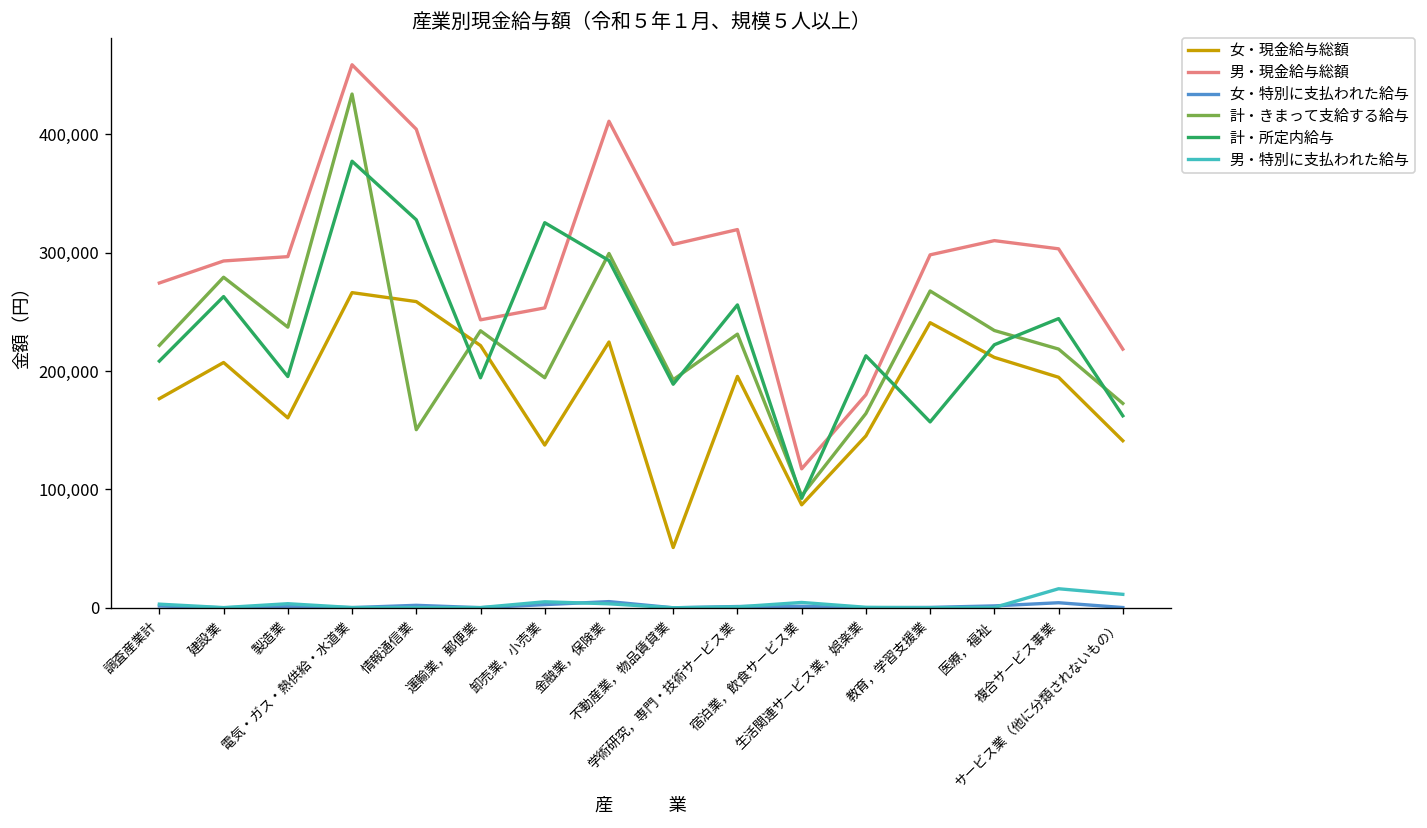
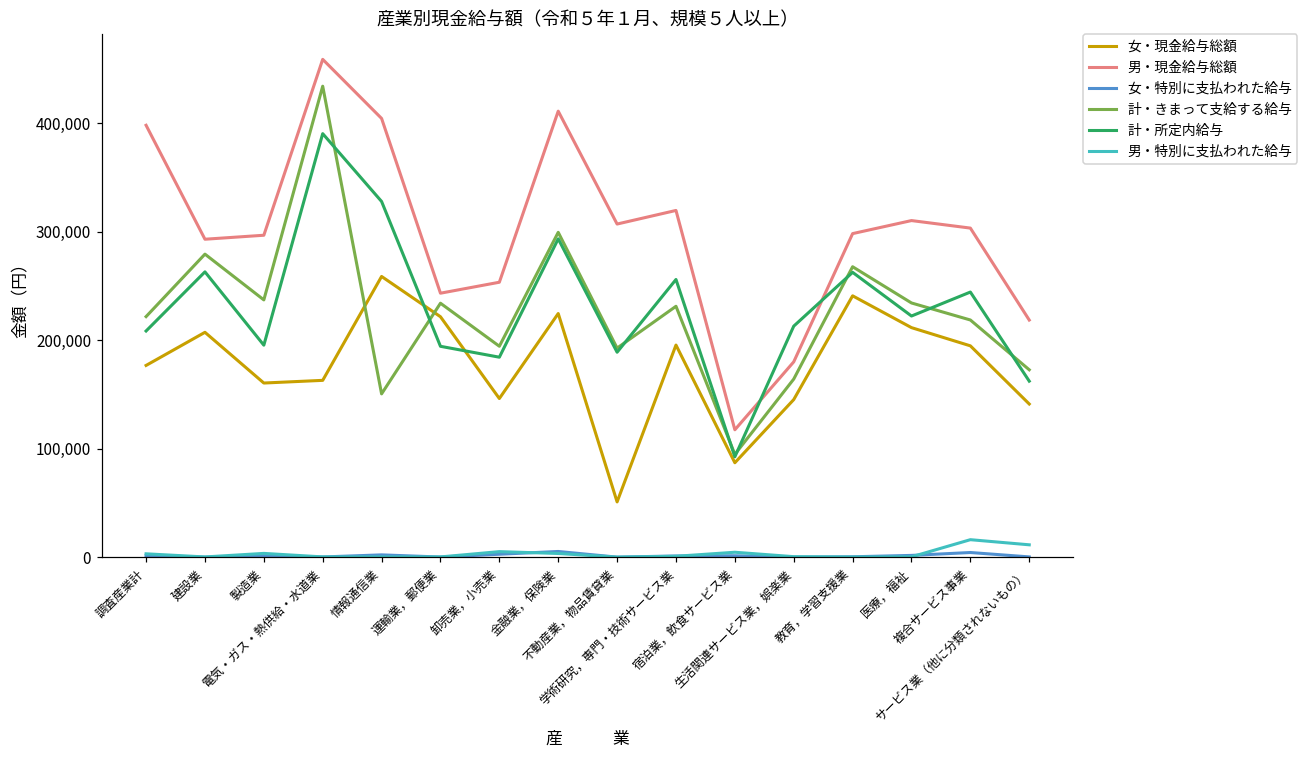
  {
    "女・現金給与総額": {
      "調査産業計": "180,000",
      "建設業": "210,000",
      "製造業": "160,000",
-     "電気・ガス・熱供給・水道業": "270,000",
+     "電気・ガス・熱供給・水道業": "160,000",
      "情報通信業": "260,000",
      "運輸業，郵便業": "220,000",
-     "卸売業，小売業": "140,000",
+     "卸売業，小売業": "150,000",
      "金融業，保険業": "220,000",
      "不動産業，物品賃貸業": "50,000",
      "学術研究，専門・技術サービス業": "200,000",
      "宿泊業，飲食サービス業": "90,000",
      "生活関連サービス業，娯楽業": "150,000",
      "教育，学習支援業": "240,000",
      "医療，福祉": "210,000",
      "複合サービス事業": "190,000",
      "サービス業（他に分類されないもの）": "140,000"
    },
    "男・現金給与総額": {
-     "調査産業計": "270,000",
+     "調査産業計": "400,000",
      "建設業": "290,000",
      "製造業": "300,000",
      "電気・ガス・熱供給・水道業": "460,000",
      "情報通信業": "400,000",
      "運輸業，郵便業": "240,000",
      "卸売業，小売業": "250,000",
      "金融業，保険業": "410,000",
      "不動産業，物品賃貸業": "310,000",
      "学術研究，専門・技術サービス業": "320,000",
      "宿泊業，飲食サービス業": "120,000",
      "生活関連サービス業，娯楽業": "180,000",
      "教育，学習支援業": "300,000",
      "医療，福祉": "310,000",
      "複合サービス事業": "300,000",
      "サービス業（他に分類されないもの）": "220,000"
    },
    "計・きまって支給する給与": {
      "調査産業計": "220,000",
      "建設業": "280,000",
      "製造業": "240,000",
      "電気・ガス・熱供給・水道業": "430,000",
      "情報通信業": "150,000",
      "運輸業，郵便業": "230,000",
      "卸売業，小売業": "190,000",
      "金融業，保険業": "300,000",
      "不動産業，物品賃貸業": "190,000",
      "学術研究，専門・技術サービス業": "230,000",
      "生活関連サービス業，娯楽業": "160,000",
      "教育，学習支援業": "270,000",
      "医療，福祉": "230,000",
      "複合サービス事業": "220,000",
      "サービス業（他に分類されないもの）": "170,000"
    },
    "計・所定内給与": {
      "調査産業計": "210,000",
      "建設業": "260,000",
      "製造業": "200,000",
-     "電気・ガス・熱供給・水道業": "380,000",
+     "電気・ガス・熱供給・水道業": "390,000",
      "情報通信業": "330,000",
      "運輸業，郵便業": "190,000",
-     "卸売業，小売業": "330,000",
+     "卸売業，小売業": "180,000",
      "金融業，保険業": "290,000",
      "不動産業，物品賃貸業": "190,000",
      "学術研究，専門・技術サービス業": "260,000",
      "生活関連サービス業，娯楽業": "210,000",
-     "教育，学習支援業": "160,000",
+     "教育，学習支援業": "260,000",
      "医療，福祉": "220,000",
      "複合サービス事業": "240,000",
      "サービス業（他に分類されないもの）": "160,000"
    }
  }
